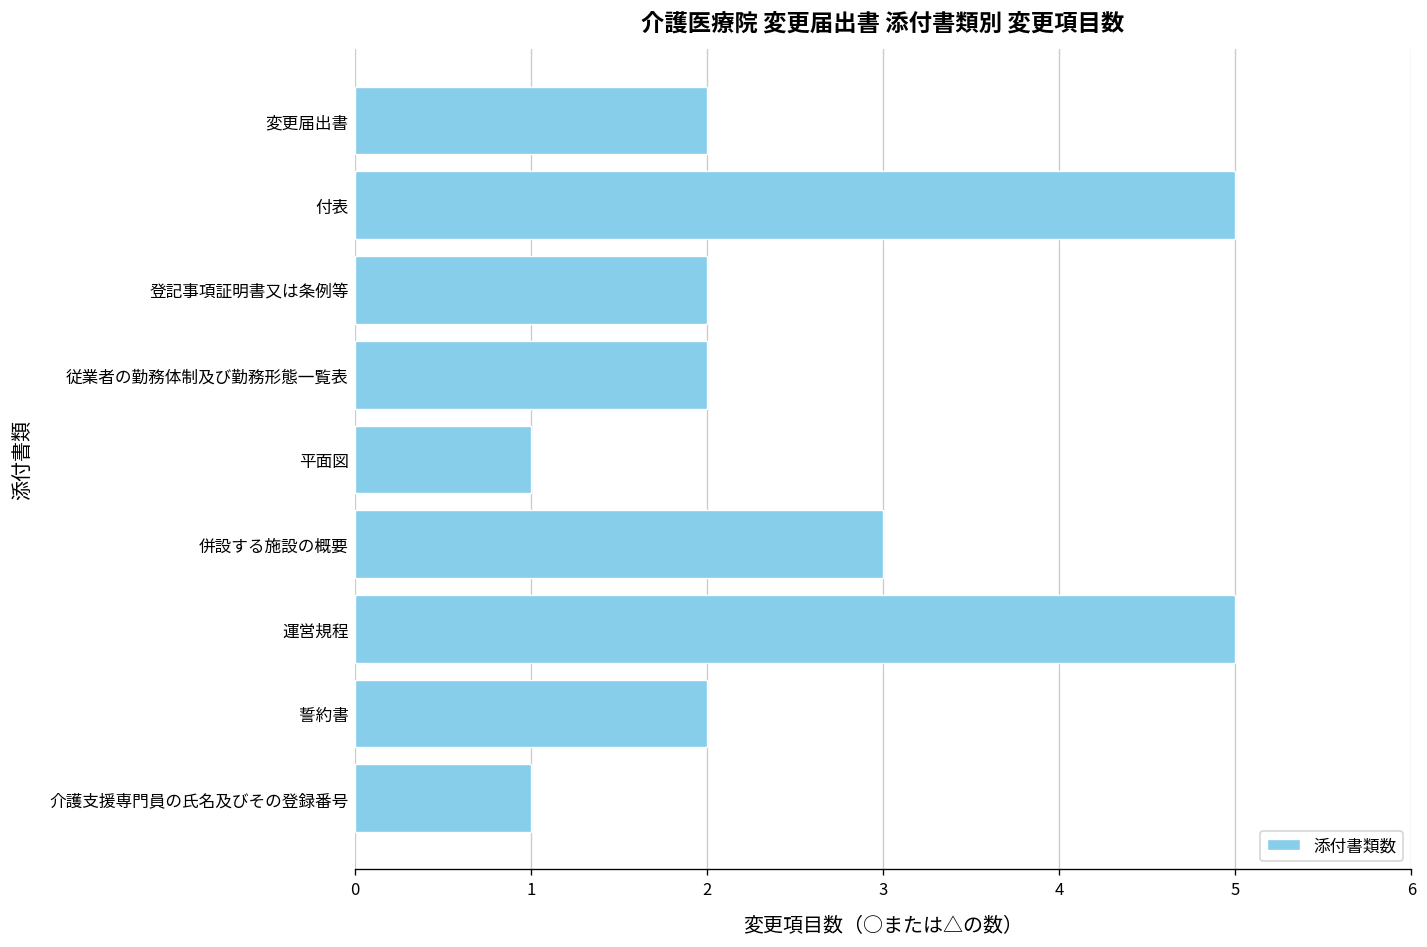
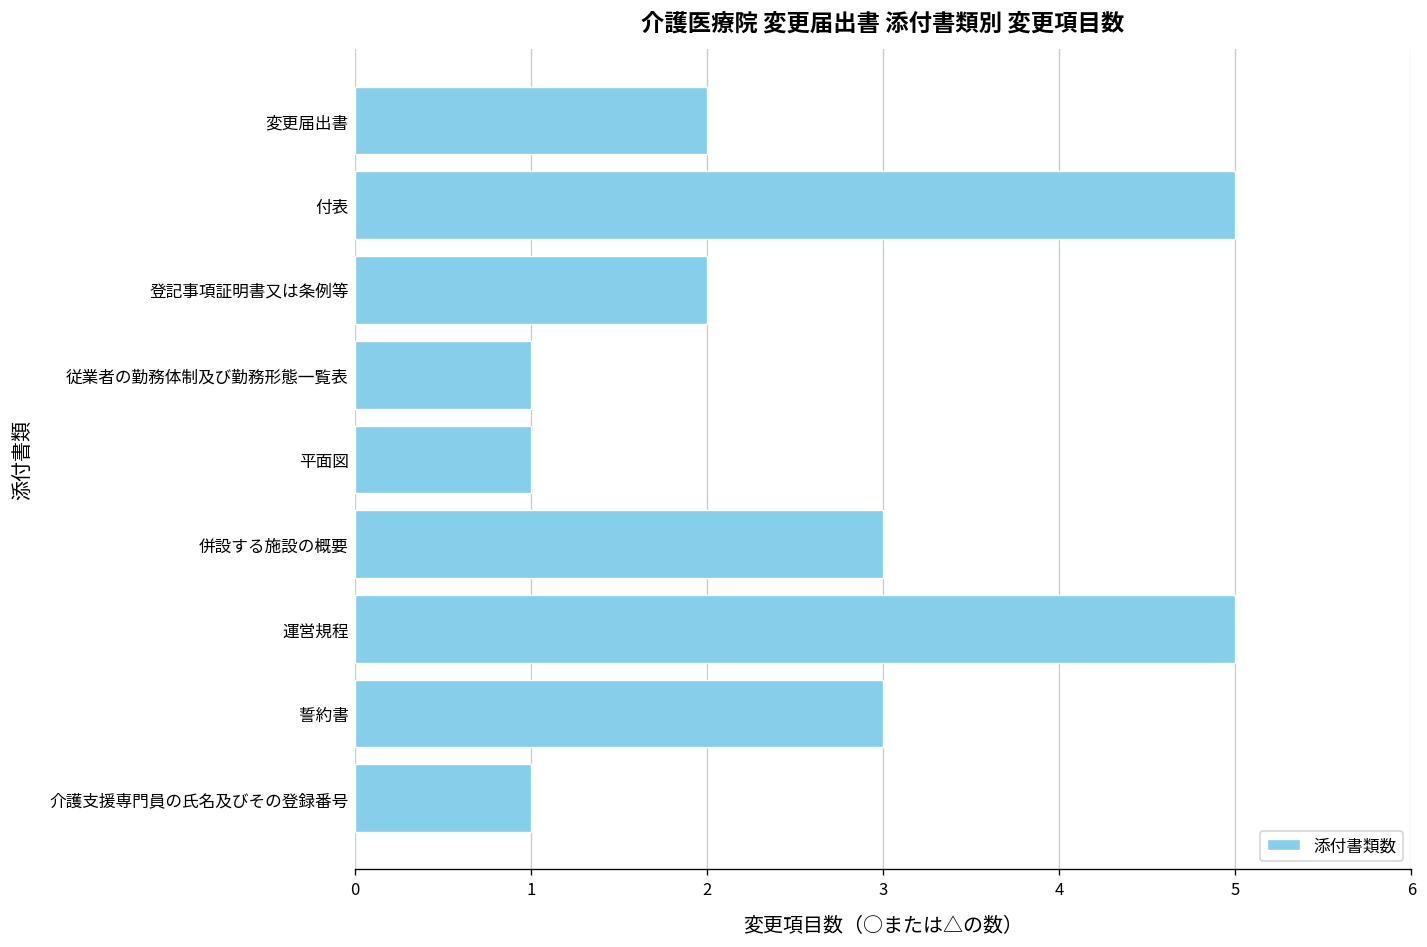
  {
    "変更届出書": 2,
    "付表": 5,
    "登記事項証明書又は条例等": 2,
-   "従業者の勤務体制及び勤務形態一覧表": 2,
+   "従業者の勤務体制及び勤務形態一覧表": 1,
    "平面図": 1,
    "併設する施設の概要": 3,
    "運営規程": 5,
-   "誓約書": 2,
+   "誓約書": 3,
    "介護支援専門員の氏名及びその登録番号": 1
  }
